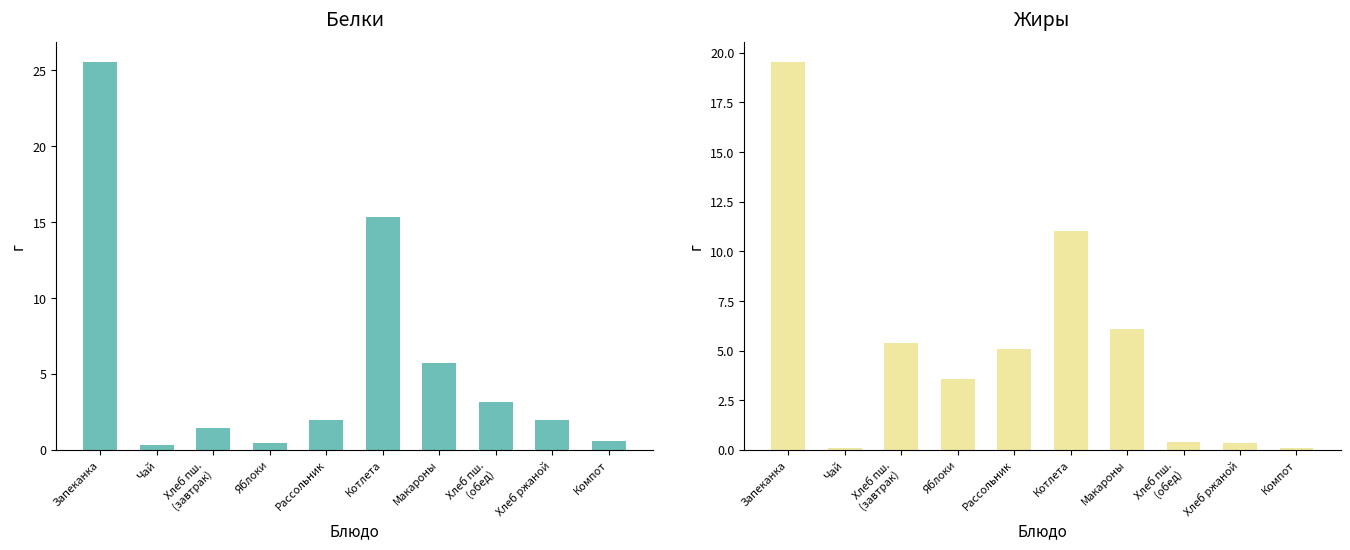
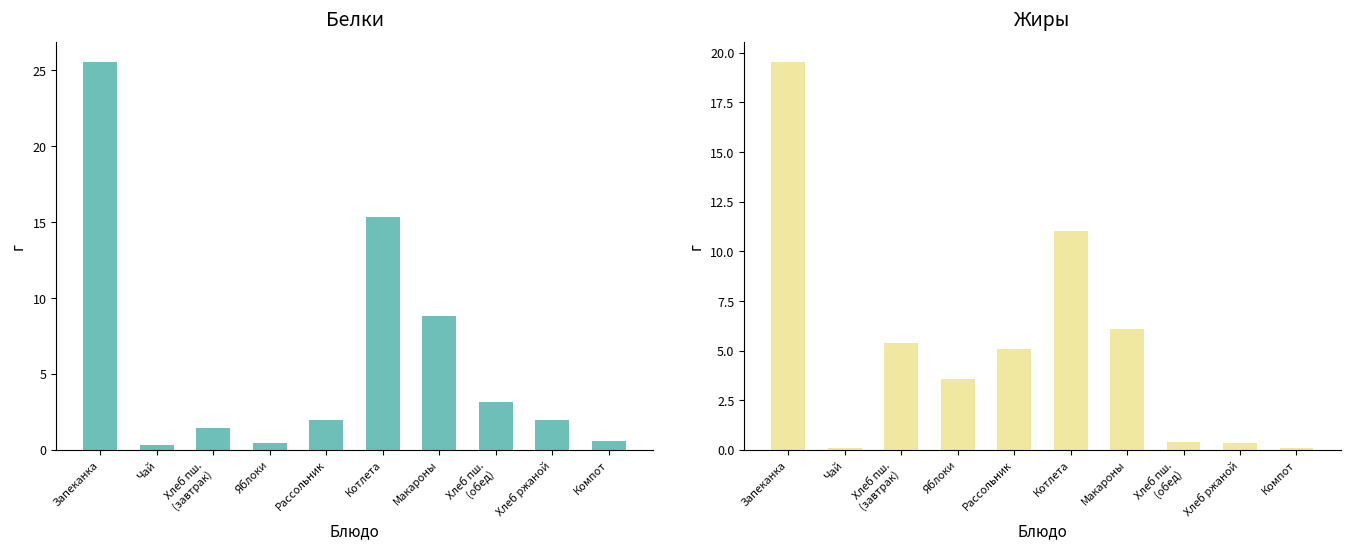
  {
    "Белки": {
      "Запеканка": 25.6,
      "Чай": 0.3,
      "Хлеб пш. (завтрак)": 1.4,
      "Яблоки": 0.5,
      "Рассольник": 2.0,
      "Котлета": 15.3,
-     "Макароны": 5.7,
+     "Макароны": 8.8,
      "Хлеб пш. (обед)": 3.2,
      "Хлеб ржаной": 2.0,
      "Компот": 0.6
    },
    "Жиры": {
      "Запеканка": 19.6,
      "Хлеб пш. (завтрак)": 5.4,
      "Яблоки": 3.6,
      "Рассольник": 5.1,
      "Котлета": 11.0,
      "Макароны": 6.1,
      "Хлеб пш. (обед)": 0.4,
      "Хлеб ржаной": 0.4
    }
  }
